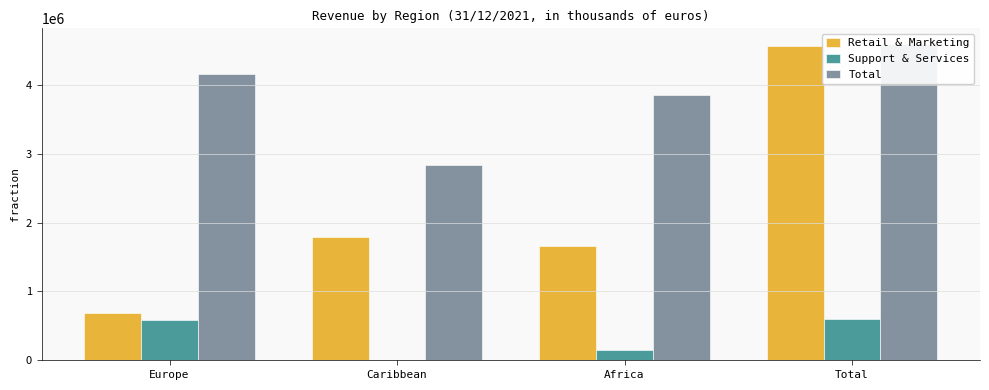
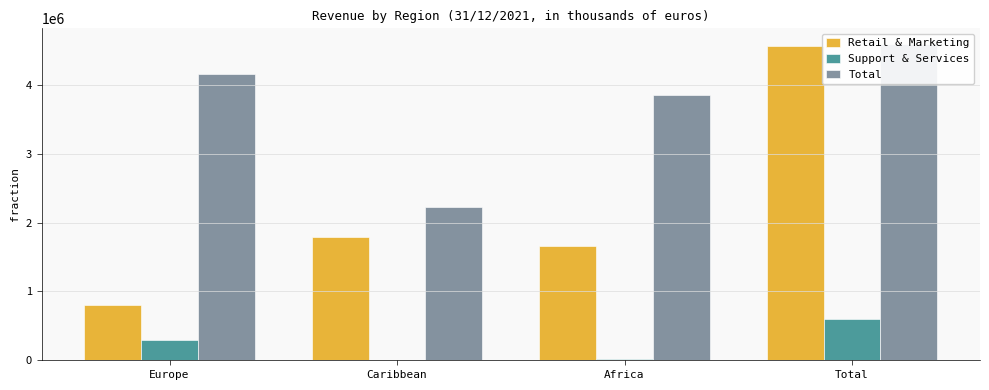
  {
    "Retail & Marketing": {
-     "Europe": 700000,
+     "Europe": 800000,
      "Caribbean": 1800000,
      "Africa": 1700000,
      "Total": 4600000
    },
    "Support & Services": {
-     "Europe": 600000,
-     "Africa": 100000,
+     "Europe": 300000,
+     "Africa": 0,
      "Total": 600000
    },
    "Total": {
      "Europe": 4200000,
-     "Caribbean": 2800000,
+     "Caribbean": 2200000,
      "Africa": 3900000
    }
  }
